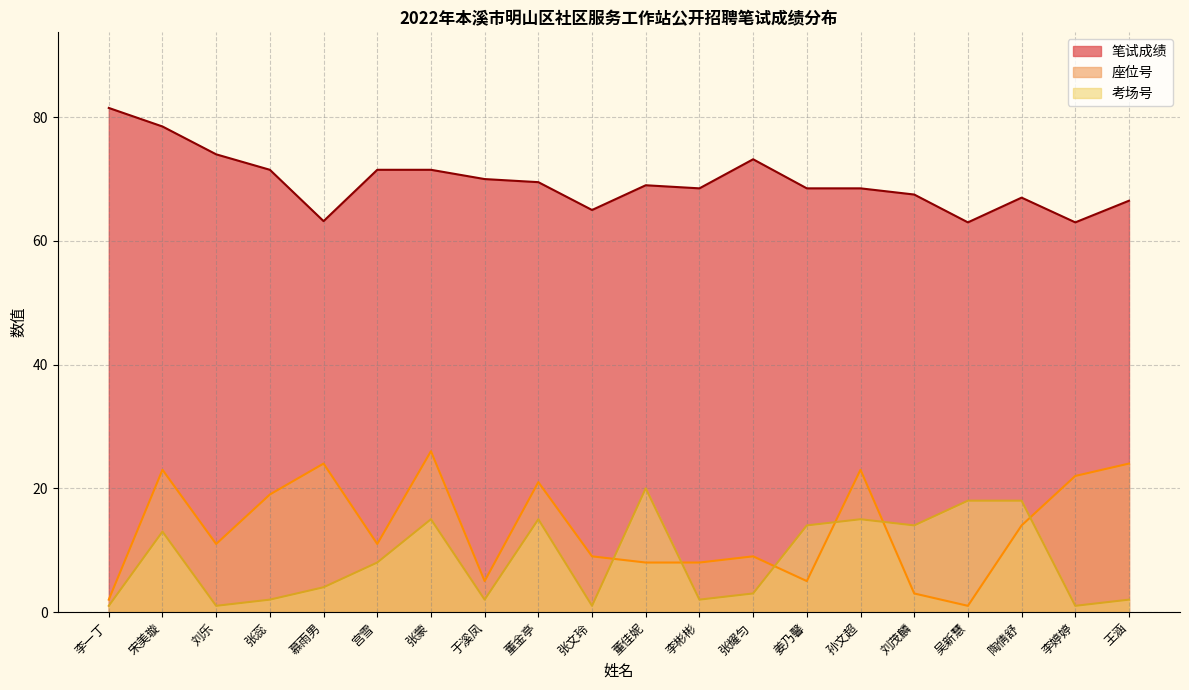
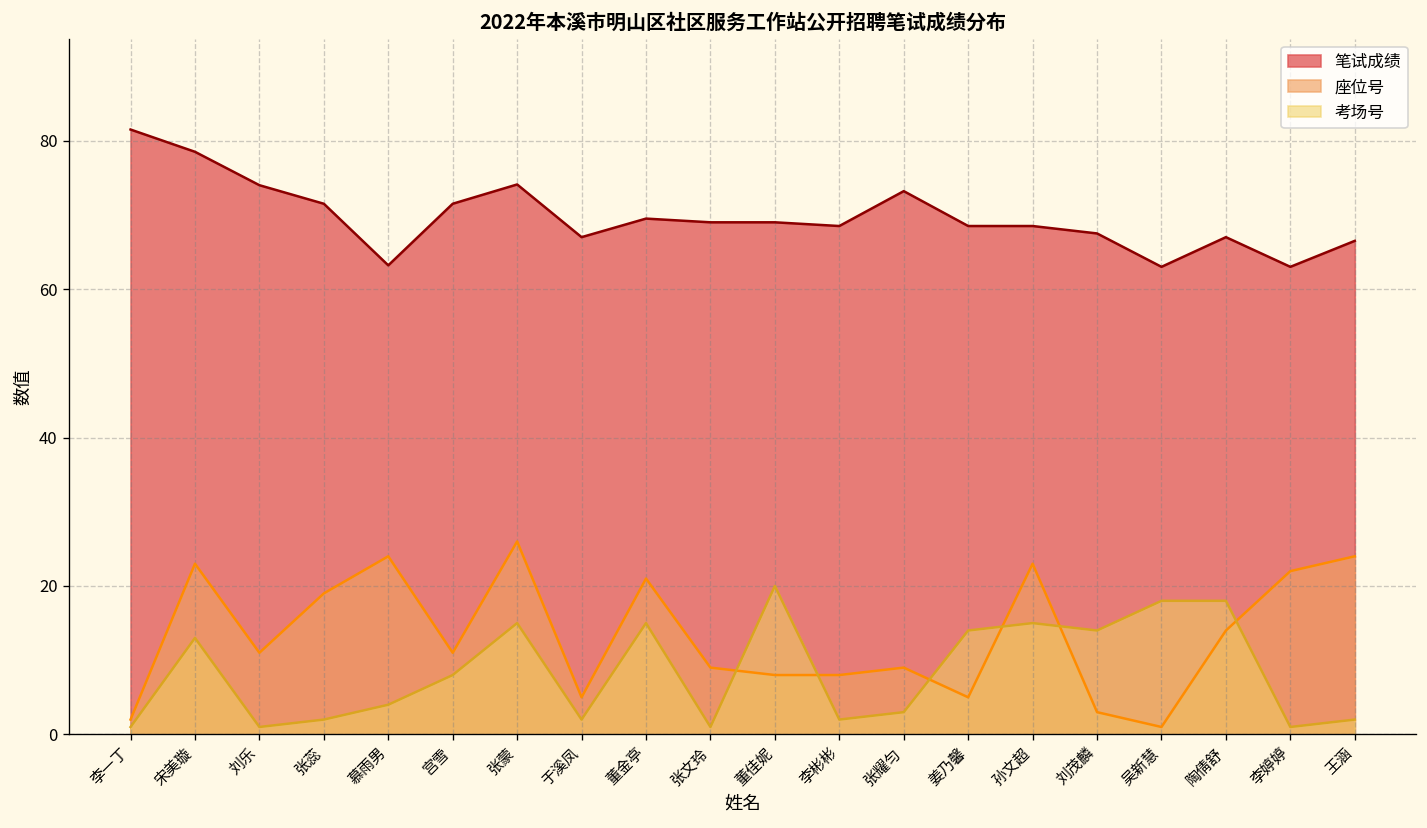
  {
    "笔试成绩": {
      "李一丁": 82,
      "宋美璇": 79,
      "刘乐": 74,
      "张蕊": 72,
      "慕雨男": 63,
      "宫雪": 72,
-     "张蒙": 72,
-     "于溪凤": 70,
+     "张蒙": 74,
+     "于溪凤": 67,
      "董金亭": 70,
-     "张文玲": 65,
+     "张文玲": 69,
      "董佳妮": 69,
      "李彬彬": 69,
      "张耀匀": 73,
      "姜乃馨": 69,
      "孙文超": 69,
      "刘茂麟": 68,
      "吴新慧": 63,
      "陶倩舒": 67,
      "李婷婷": 63,
      "王涵": 67
    }
  }
